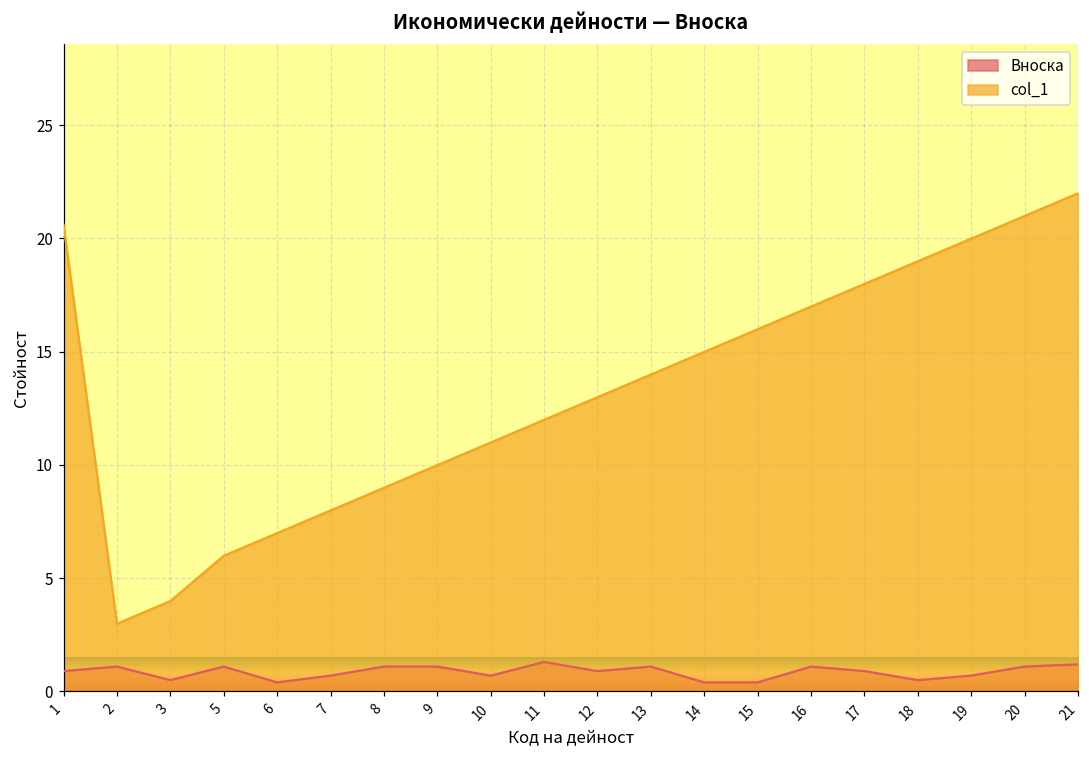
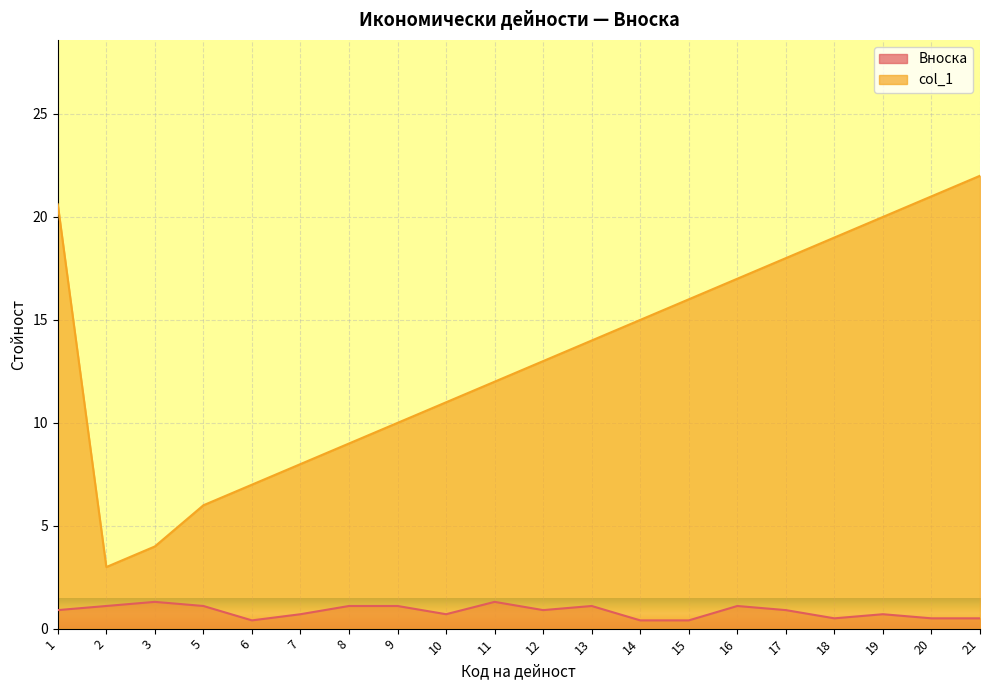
  {
    "Вноска": {
      "1": 0.9,
      "2": 1.1,
-     "3": 0.5,
+     "3": 1.3,
      "5": 1.1,
      "6": 0.4,
      "7": 0.7,
      "8": 1.1,
      "9": 1.1,
      "10": 0.7,
      "11": 1.3,
      "12": 0.9,
      "13": 1.1,
      "14": 0.4,
      "15": 0.4,
      "16": 1.1,
      "17": 0.9,
      "18": 0.5,
      "19": 0.7,
-     "20": 1.1,
-     "21": 1.2
+     "20": 0.5,
+     "21": 0.5
    },
    "col_1": {
      "1": 20.6,
      "2": 3.0,
      "3": 4.0,
      "5": 6.0,
      "6": 7.0,
      "7": 8.0,
      "8": 9.0,
      "9": 10.0,
      "10": 11.0,
      "11": 12.0,
      "12": 13.0,
      "13": 14.0,
      "14": 15.0,
      "15": 16.0,
      "16": 17.0,
      "17": 18.0,
      "18": 19.0,
      "19": 20.0,
      "20": 21.0,
      "21": 22.0
    }
  }
